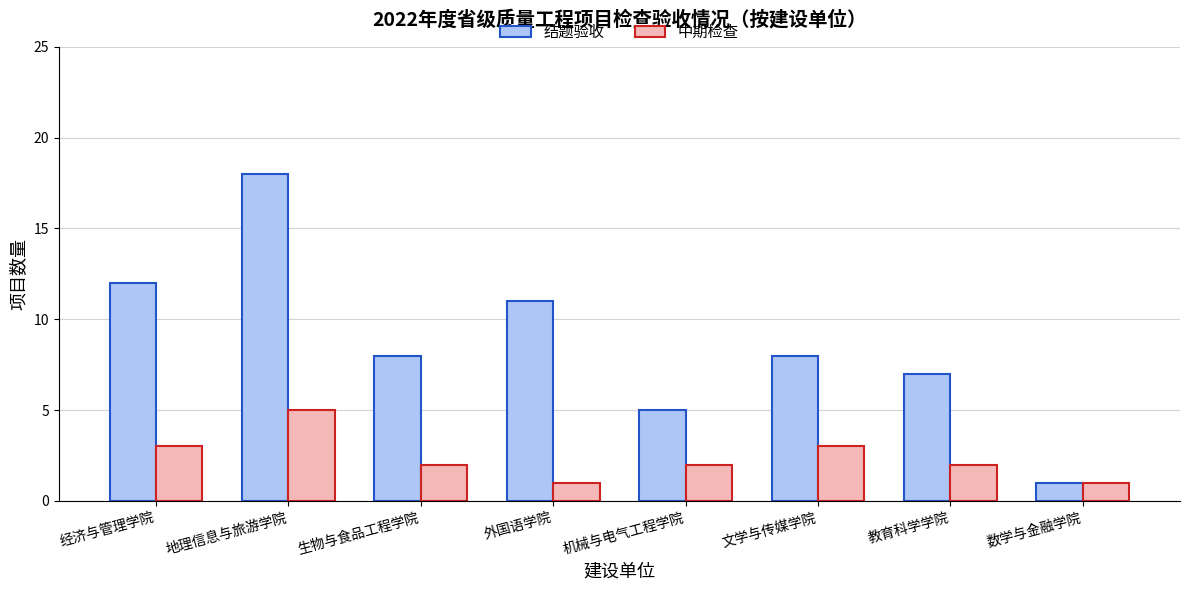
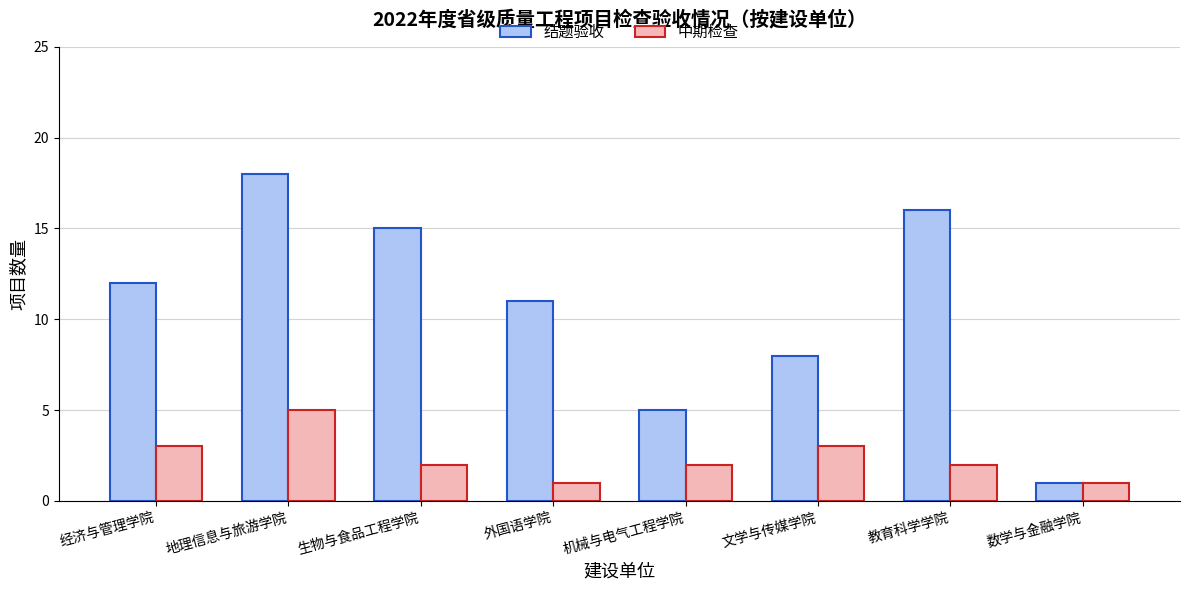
  {
    "结题验收": {
      "经济与管理学院": 12,
      "地理信息与旅游学院": 18,
-     "生物与食品工程学院": 8,
+     "生物与食品工程学院": 15,
      "外国语学院": 11,
      "机械与电气工程学院": 5,
      "文学与传媒学院": 8,
-     "教育科学学院": 7,
+     "教育科学学院": 16,
      "数学与金融学院": 1
    },
    "中期检查": {
      "经济与管理学院": 3,
      "地理信息与旅游学院": 5,
      "生物与食品工程学院": 2,
      "外国语学院": 1,
      "机械与电气工程学院": 2,
      "文学与传媒学院": 3,
      "教育科学学院": 2,
      "数学与金融学院": 1
    }
  }
